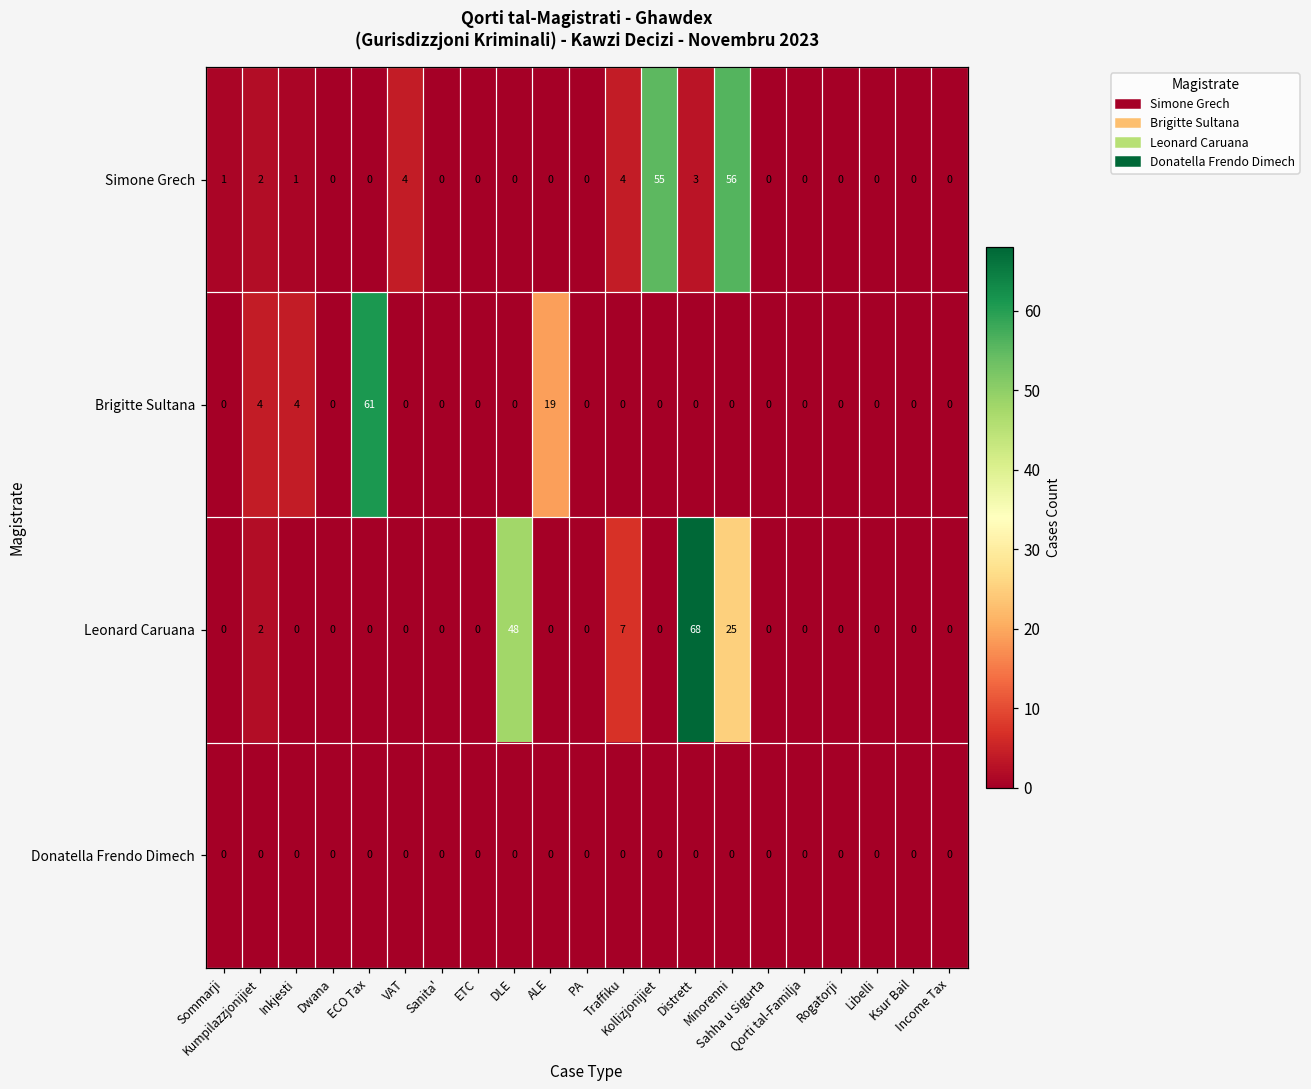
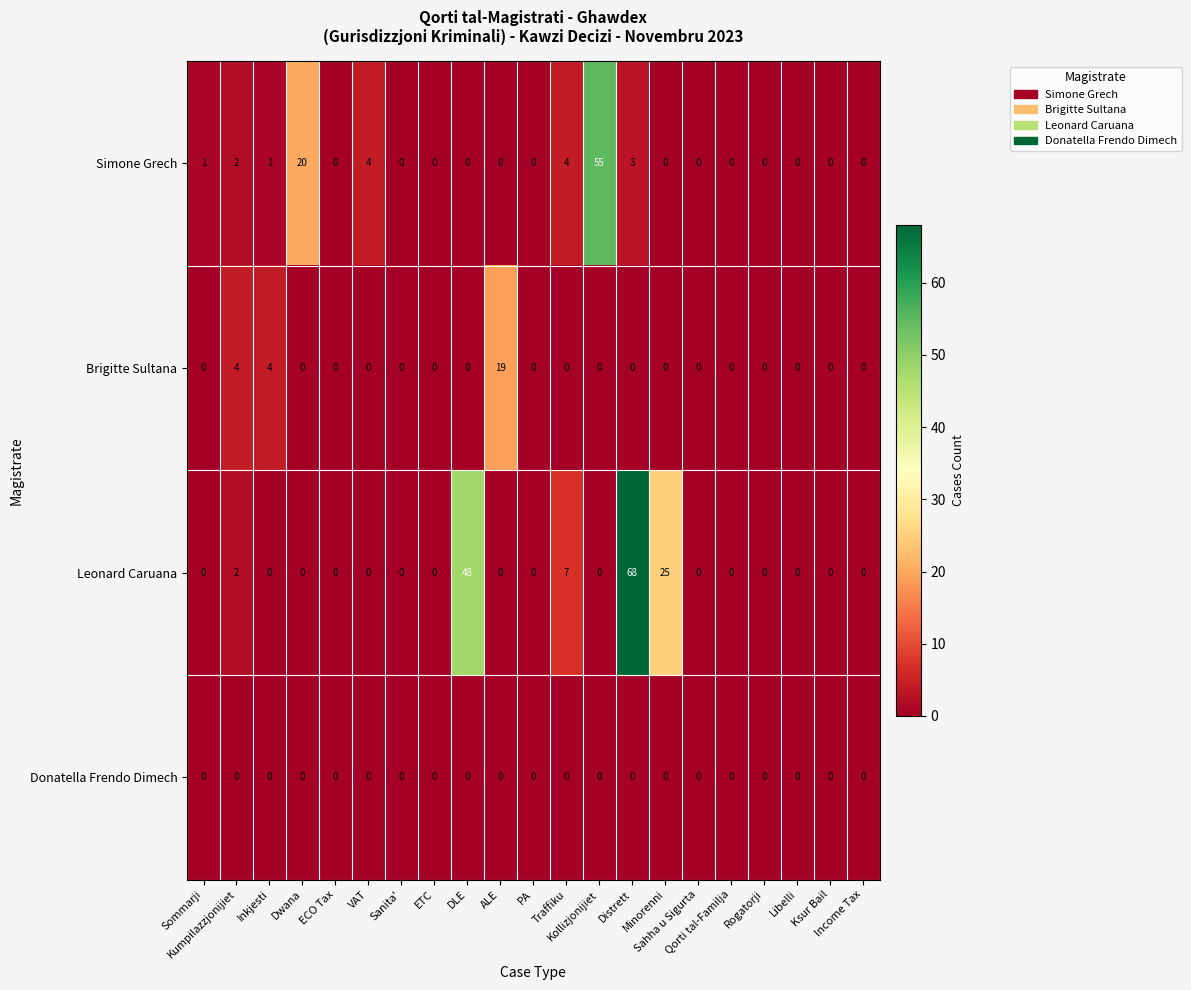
  {
    "Simone Grech": {
      "Sommarji": 1,
      "Kumpilazzjonijiet": 2,
      "Inkjesti": 1,
-     "Dwana": 0,
+     "Dwana": 20,
      "ECO Tax": 0,
      "VAT": 4,
      "Sanita'": 0,
      "ETC": 0,
      "DLE": 0,
      "ALE": 0,
      "PA": 0,
      "Traffiku": 4,
      "Kollizjonijiet": 55,
      "Distrett": 3,
-     "Minorenni": 56,
+     "Minorenni": 0,
      "Sahha u Sigurta": 0,
      "Qorti tal-Familja": 0,
      "Rogatorji": 0,
      "Libelli": 0,
      "Ksur Bail": 0,
      "Income Tax": 0
    },
    "Brigitte Sultana": {
      "Sommarji": 0,
      "Kumpilazzjonijiet": 4,
      "Inkjesti": 4,
      "Dwana": 0,
-     "ECO Tax": 61,
+     "ECO Tax": 0,
      "VAT": 0,
      "Sanita'": 0,
      "ETC": 0,
      "DLE": 0,
      "ALE": 19,
      "PA": 0,
      "Traffiku": 0,
      "Kollizjonijiet": 0,
      "Distrett": 0,
      "Minorenni": 0,
      "Sahha u Sigurta": 0,
      "Qorti tal-Familja": 0,
      "Rogatorji": 0,
      "Libelli": 0,
      "Ksur Bail": 0,
      "Income Tax": 0
    },
    "Leonard Caruana": {
      "Sommarji": 0,
      "Kumpilazzjonijiet": 2,
      "Inkjesti": 0,
      "Dwana": 0,
      "ECO Tax": 0,
      "VAT": 0,
      "Sanita'": 0,
      "ETC": 0,
      "DLE": 48,
      "ALE": 0,
      "PA": 0,
      "Traffiku": 7,
      "Kollizjonijiet": 0,
      "Distrett": 68,
      "Minorenni": 25,
      "Sahha u Sigurta": 0,
      "Qorti tal-Familja": 0,
      "Rogatorji": 0,
      "Libelli": 0,
      "Ksur Bail": 0,
      "Income Tax": 0
    },
    "Donatella Frendo Dimech": {
      "Sommarji": 0,
      "Kumpilazzjonijiet": 0,
      "Inkjesti": 0,
      "Dwana": 0,
      "ECO Tax": 0,
      "VAT": 0,
      "Sanita'": 0,
      "ETC": 0,
      "DLE": 0,
      "ALE": 0,
      "PA": 0,
      "Traffiku": 0,
      "Kollizjonijiet": 0,
      "Distrett": 0,
      "Minorenni": 0,
      "Sahha u Sigurta": 0,
      "Qorti tal-Familja": 0,
      "Rogatorji": 0,
      "Libelli": 0,
      "Ksur Bail": 0,
      "Income Tax": 0
    }
  }
